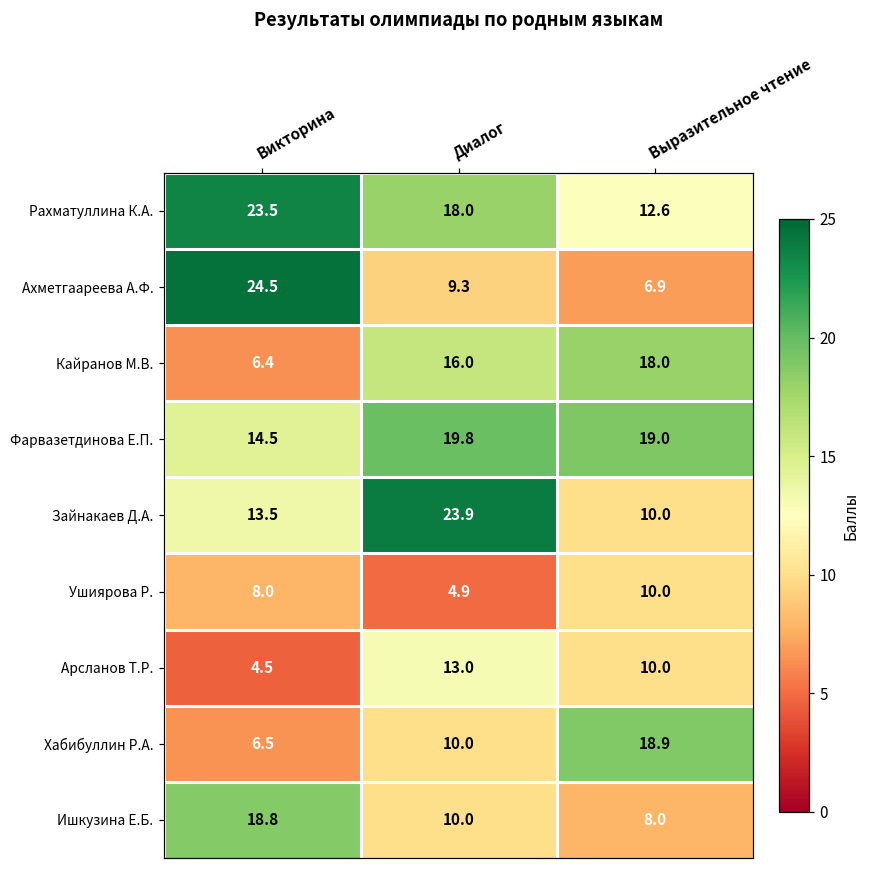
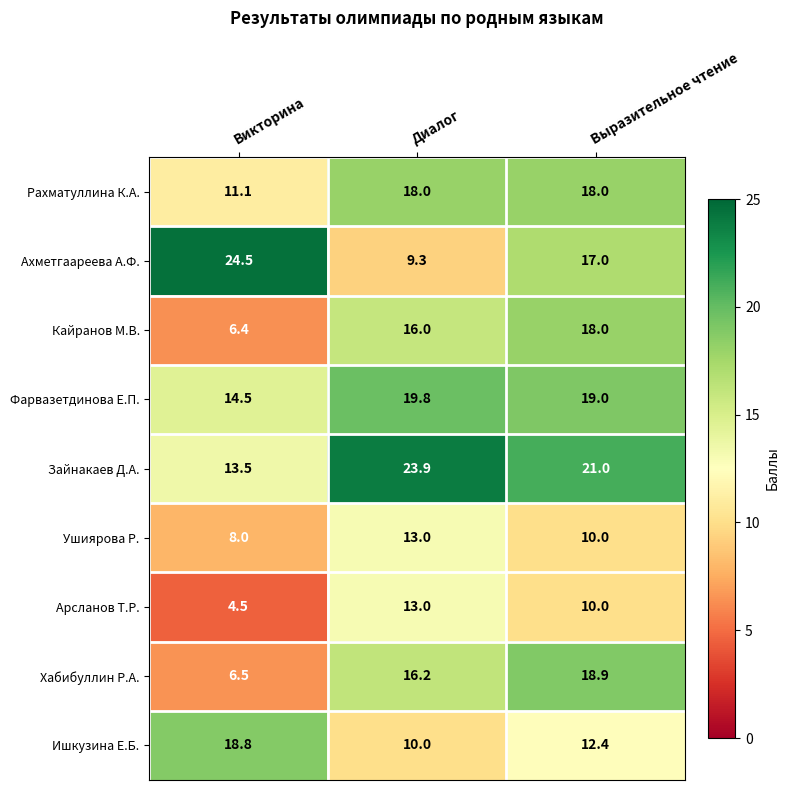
  {
    "Рахматуллина К.А.": {
-     "Викторина": 23.5,
+     "Викторина": 11.1,
      "Диалог": 18.0,
-     "Выразительное чтение": 12.6
+     "Выразительное чтение": 18.0
    },
    "Ахметгаареева А.Ф.": {
      "Викторина": 24.5,
      "Диалог": 9.3,
-     "Выразительное чтение": 6.9
+     "Выразительное чтение": 17.0
    },
    "Кайранов М.В.": {
      "Викторина": 6.4,
      "Диалог": 16.0,
      "Выразительное чтение": 18.0
    },
    "Фарвазетдинова Е.П.": {
      "Викторина": 14.5,
      "Диалог": 19.8,
      "Выразительное чтение": 19.0
    },
    "Зайнакаев Д.А.": {
      "Викторина": 13.5,
      "Диалог": 23.9,
-     "Выразительное чтение": 10.0
+     "Выразительное чтение": 21.0
    },
    "Ушиярова Р.": {
      "Викторина": 8.0,
-     "Диалог": 4.9,
+     "Диалог": 13.0,
      "Выразительное чтение": 10.0
    },
    "Арсланов Т.Р.": {
      "Викторина": 4.5,
      "Диалог": 13.0,
      "Выразительное чтение": 10.0
    },
    "Хабибуллин Р.А.": {
      "Викторина": 6.5,
-     "Диалог": 10.0,
+     "Диалог": 16.2,
      "Выразительное чтение": 18.9
    },
    "Ишкузина Е.Б.": {
      "Викторина": 18.8,
      "Диалог": 10.0,
-     "Выразительное чтение": 8.0
+     "Выразительное чтение": 12.4
    }
  }
